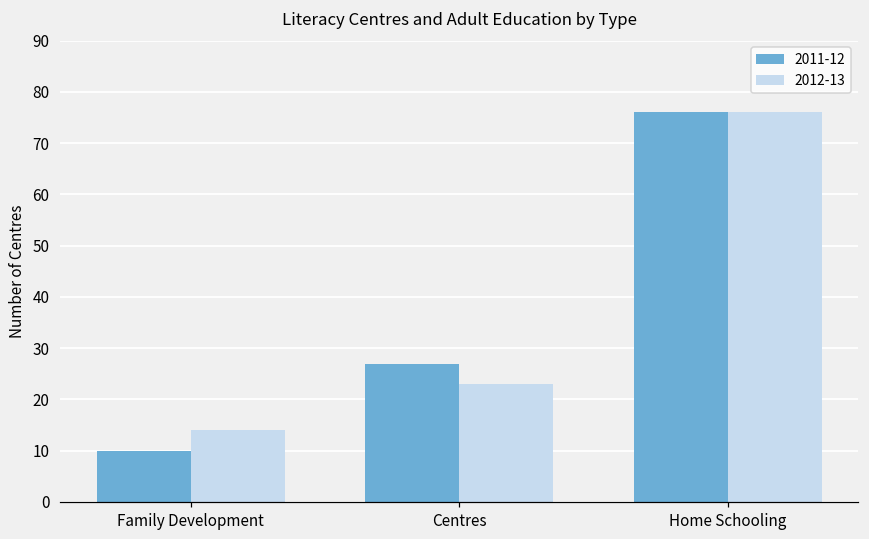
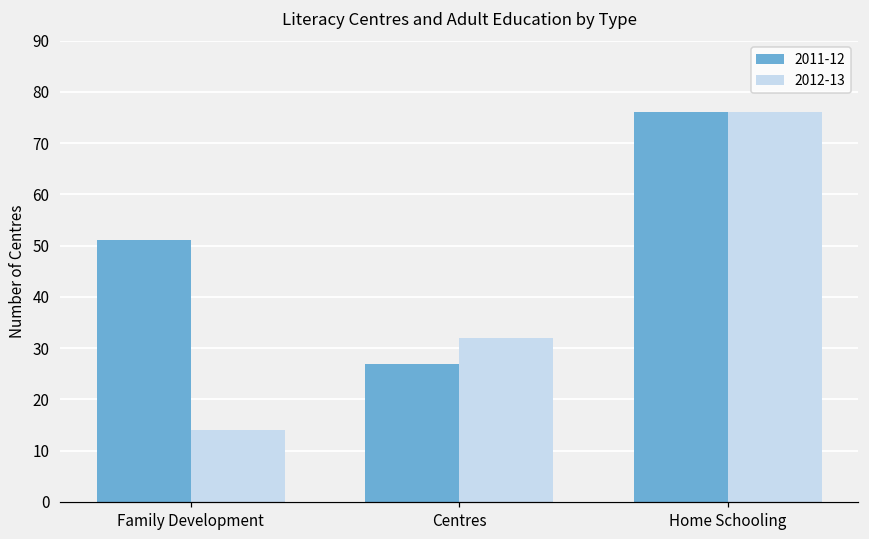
  {
    "2011-12": {
-     "Family Development": 10,
+     "Family Development": 51,
      "Centres": 27,
      "Home Schooling": 76
    },
    "2012-13": {
      "Family Development": 14,
-     "Centres": 23,
+     "Centres": 32,
      "Home Schooling": 76
    }
  }
